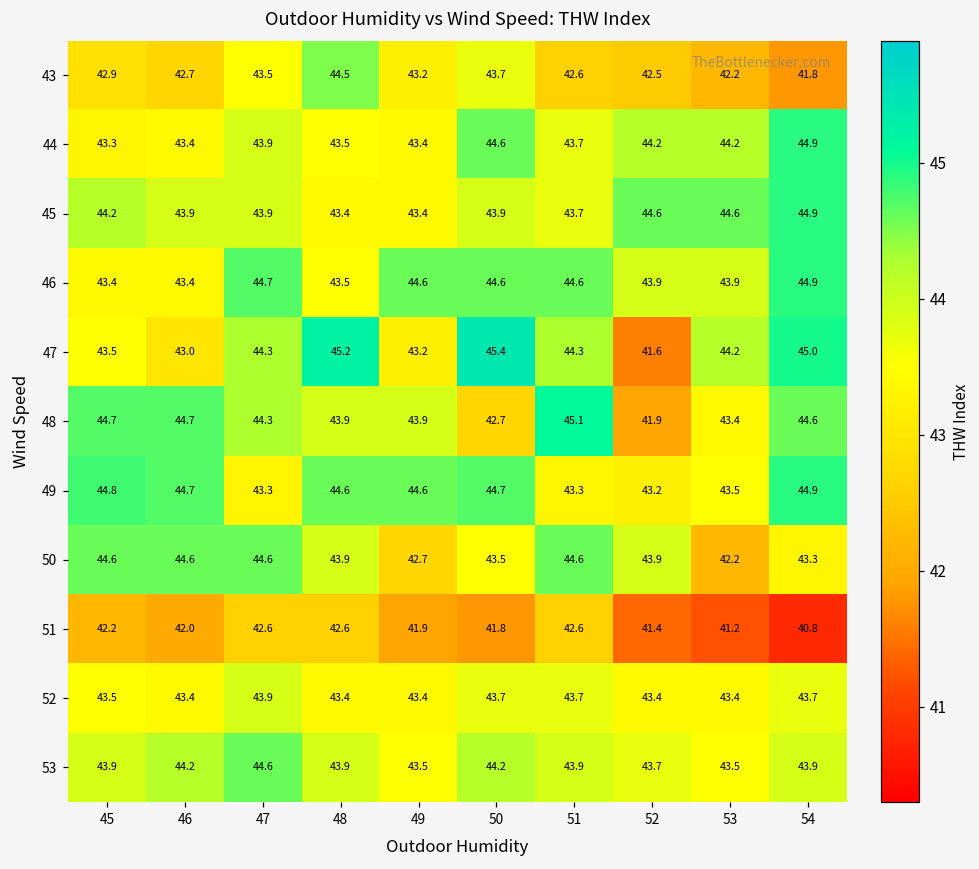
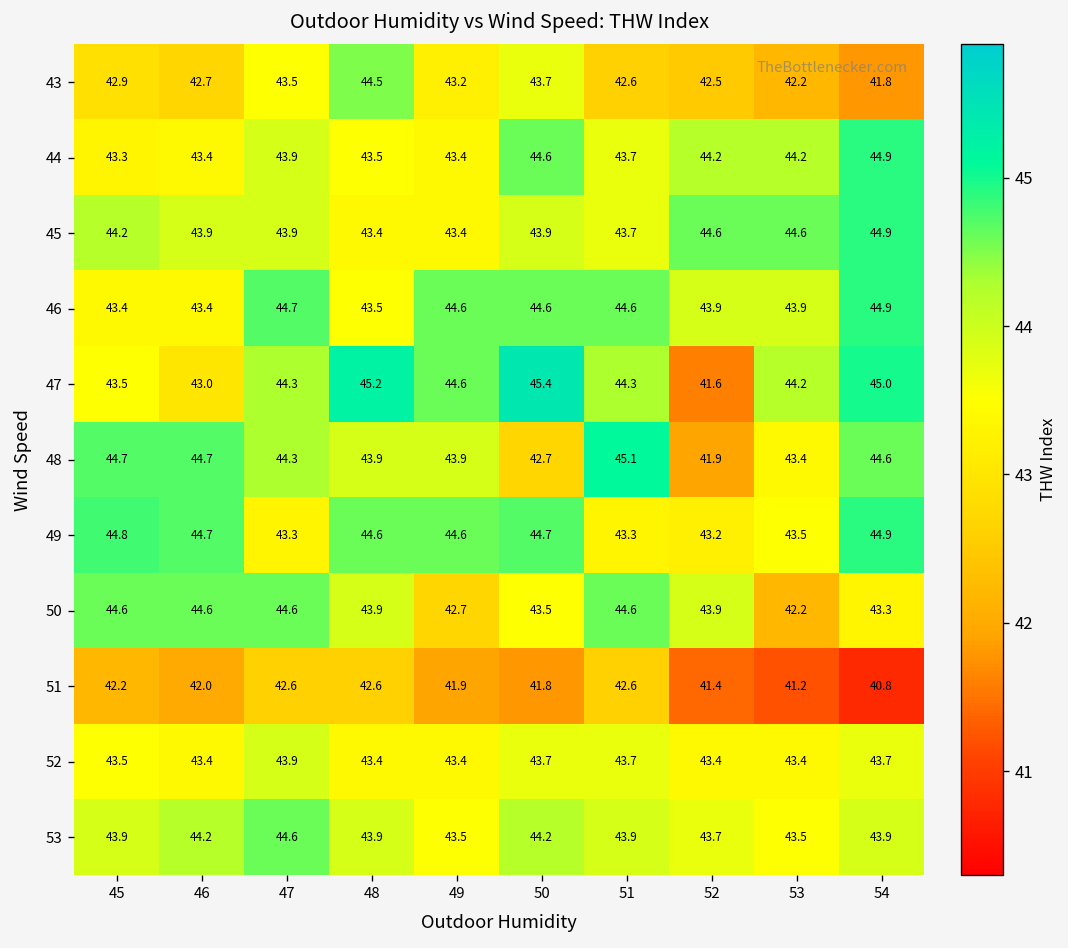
  {
    "43": {
      "45": 42.9,
      "46": 42.7,
      "47": 43.5,
      "48": 44.5,
      "49": 43.2,
      "50": 43.7,
      "51": 42.6,
      "52": 42.5,
      "54": 41.8
    },
    "44": {
      "45": 43.3,
      "46": 43.4,
      "47": 43.9,
      "48": 43.5,
      "49": 43.4,
      "50": 44.6,
      "51": 43.7,
      "52": 44.2,
      "53": 44.2,
      "54": 44.9
    },
    "45": {
      "45": 44.2,
      "46": 43.9,
      "47": 43.9,
      "48": 43.4,
      "49": 43.4,
      "50": 43.9,
      "51": 43.7,
      "52": 44.6,
      "53": 44.6,
      "54": 44.9
    },
    "46": {
      "45": 43.4,
      "46": 43.4,
      "47": 44.7,
      "48": 43.5,
      "49": 44.6,
      "50": 44.6,
      "51": 44.6,
      "52": 43.9,
      "53": 43.9,
      "54": 44.9
    },
    "47": {
      "45": 43.5,
      "46": 43.0,
      "47": 44.3,
      "48": 45.2,
-     "49": 43.2,
+     "49": 44.6,
      "50": 45.4,
      "51": 44.3,
      "52": 41.6,
      "53": 44.2,
      "54": 45.0
    },
    "48": {
      "45": 44.7,
      "46": 44.7,
      "47": 44.3,
      "48": 43.9,
      "49": 43.9,
      "50": 42.7,
      "51": 45.1,
      "52": 41.9,
      "53": 43.4,
      "54": 44.6
    },
    "49": {
      "45": 44.8,
      "46": 44.7,
      "47": 43.3,
      "48": 44.6,
      "49": 44.6,
      "50": 44.7,
      "51": 43.3,
      "52": 43.2,
      "53": 43.5,
      "54": 44.9
    },
    "50": {
      "45": 44.6,
      "46": 44.6,
      "47": 44.6,
      "48": 43.9,
      "49": 42.7,
      "50": 43.5,
      "51": 44.6,
      "52": 43.9,
      "53": 42.2,
      "54": 43.3
    },
    "51": {
      "45": 42.2,
      "46": 42.0,
      "47": 42.6,
      "48": 42.6,
      "49": 41.9,
      "50": 41.8,
      "51": 42.6,
      "52": 41.4,
      "53": 41.2,
      "54": 40.8
    },
    "52": {
      "45": 43.5,
      "46": 43.4,
      "47": 43.9,
      "48": 43.4,
      "49": 43.4,
      "50": 43.7,
      "51": 43.7,
      "52": 43.4,
      "53": 43.4,
      "54": 43.7
    },
    "53": {
      "45": 43.9,
      "46": 44.2,
      "47": 44.6,
      "48": 43.9,
      "49": 43.5,
      "50": 44.2,
      "51": 43.9,
      "52": 43.7,
      "53": 43.5,
      "54": 43.9
    }
  }
